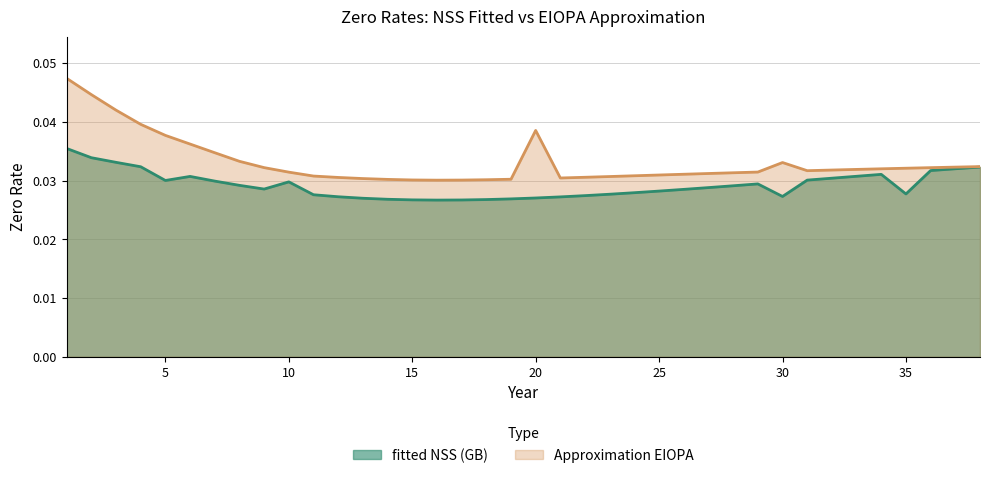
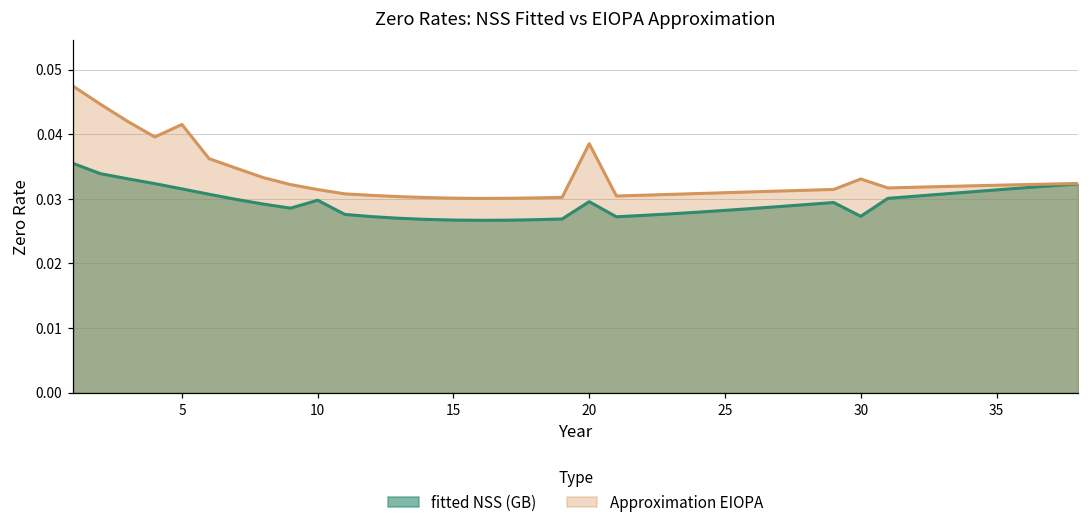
  {
    "fitted NSS (GB)": {
-     "5": 0.030,
+     "5": 0.032,
      "10": 0.030,
      "15": 0.027,
-     "20": 0.027,
+     "20": 0.030,
      "25": 0.028,
      "30": 0.027,
-     "35": 0.028
+     "35": 0.031
    },
    "Approximation EIOPA": {
-     "5": 0.038,
+     "5": 0.042,
      "10": 0.031,
      "15": 0.030,
      "20": 0.039,
      "25": 0.031,
      "30": 0.033,
      "35": 0.032
    }
  }
